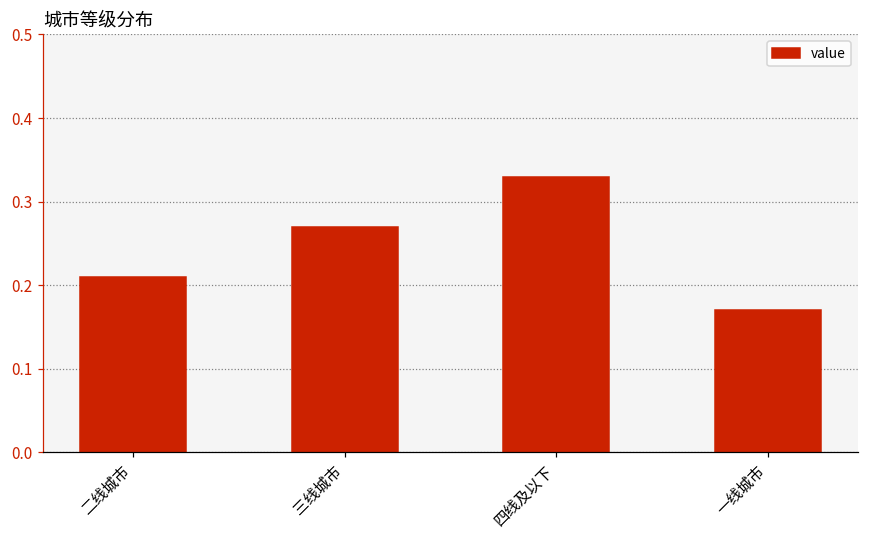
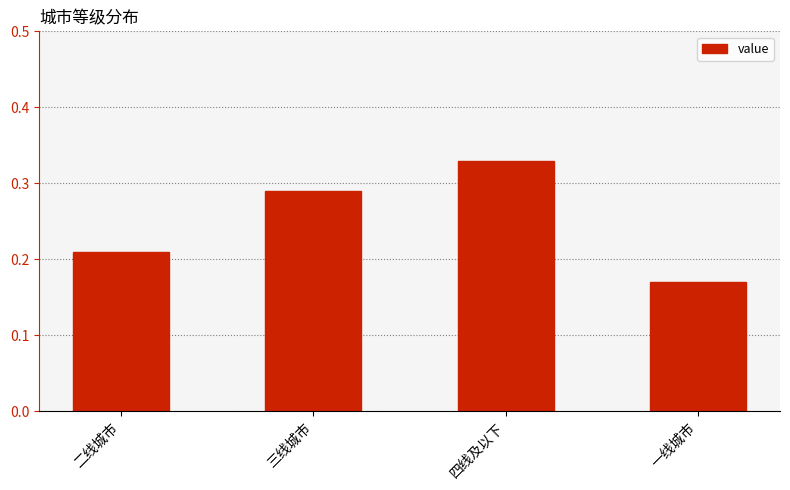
  {
    "二线城市": 0.21,
-   "三线城市": 0.27,
+   "三线城市": 0.29,
    "四线及以下": 0.33,
    "一线城市": 0.17
  }
